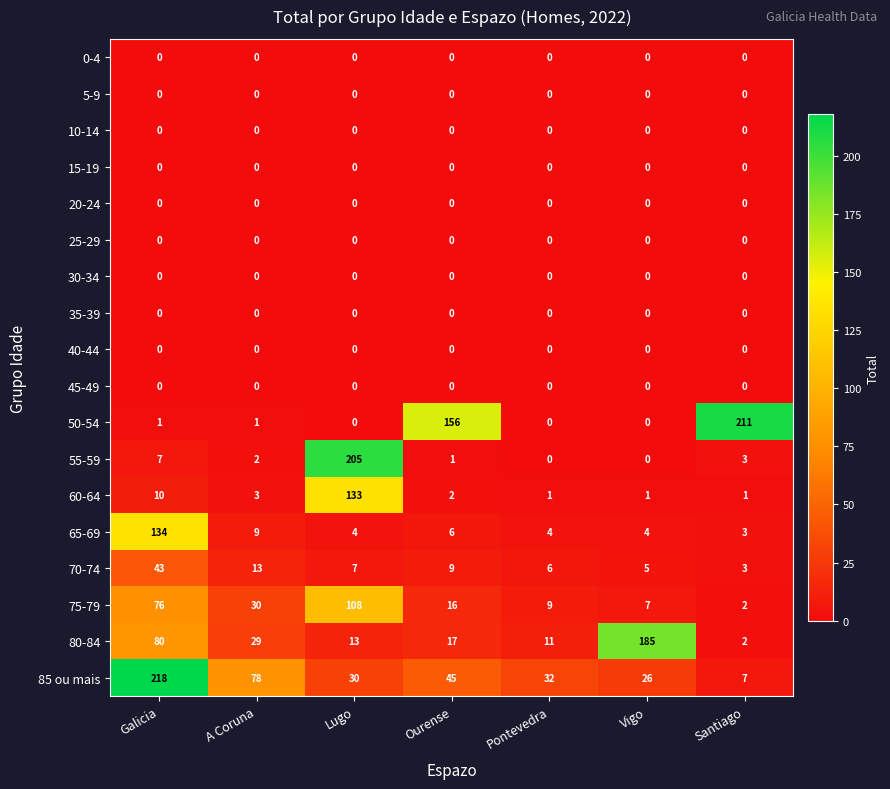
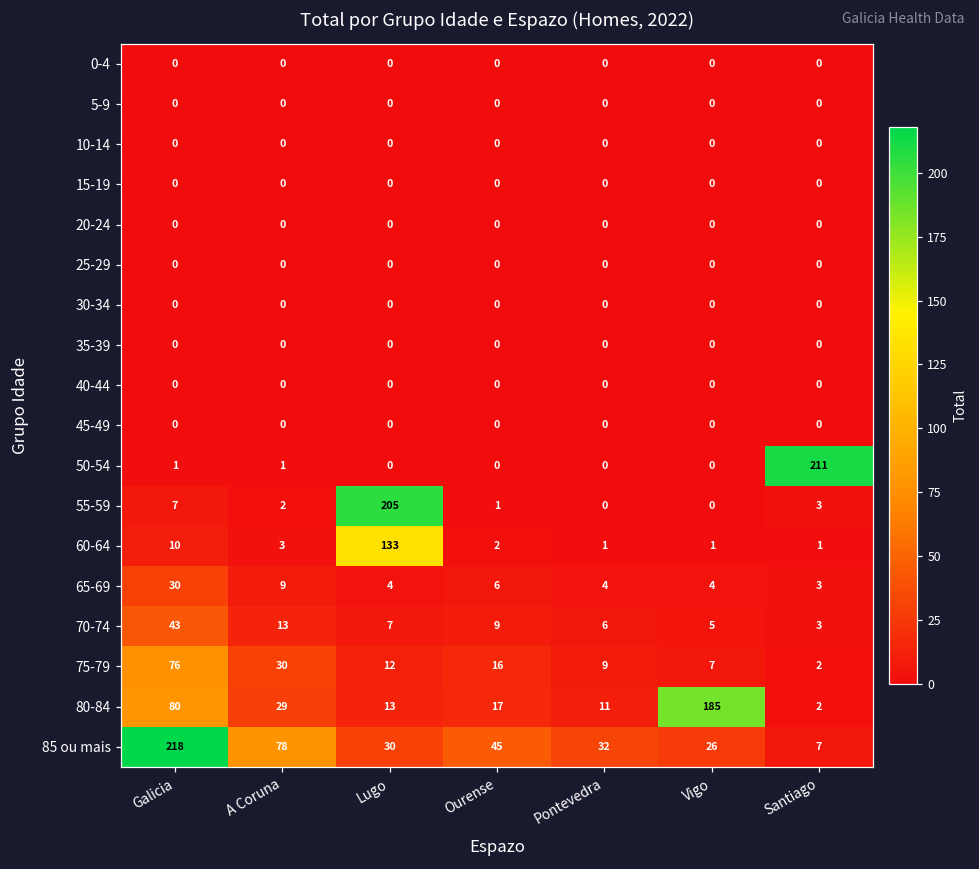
  {
    "0-4": {
      "Galicia": 0,
      "A Coruna": 0,
      "Lugo": 0,
      "Ourense": 0,
      "Pontevedra": 0,
      "Vigo": 0,
      "Santiago": 0
    },
    "5-9": {
      "Galicia": 0,
      "A Coruna": 0,
      "Lugo": 0,
      "Ourense": 0,
      "Pontevedra": 0,
      "Vigo": 0,
      "Santiago": 0
    },
    "10-14": {
      "Galicia": 0,
      "A Coruna": 0,
      "Lugo": 0,
      "Ourense": 0,
      "Pontevedra": 0,
      "Vigo": 0,
      "Santiago": 0
    },
    "15-19": {
      "Galicia": 0,
      "A Coruna": 0,
      "Lugo": 0,
      "Ourense": 0,
      "Pontevedra": 0,
      "Vigo": 0,
      "Santiago": 0
    },
    "20-24": {
      "Galicia": 0,
      "A Coruna": 0,
      "Lugo": 0,
      "Ourense": 0,
      "Pontevedra": 0,
      "Vigo": 0,
      "Santiago": 0
    },
    "25-29": {
      "Galicia": 0,
      "A Coruna": 0,
      "Lugo": 0,
      "Ourense": 0,
      "Pontevedra": 0,
      "Vigo": 0,
      "Santiago": 0
    },
    "30-34": {
      "Galicia": 0,
      "A Coruna": 0,
      "Lugo": 0,
      "Ourense": 0,
      "Pontevedra": 0,
      "Vigo": 0,
      "Santiago": 0
    },
    "35-39": {
      "Galicia": 0,
      "A Coruna": 0,
      "Lugo": 0,
      "Ourense": 0,
      "Pontevedra": 0,
      "Vigo": 0,
      "Santiago": 0
    },
    "40-44": {
      "Galicia": 0,
      "A Coruna": 0,
      "Lugo": 0,
      "Ourense": 0,
      "Pontevedra": 0,
      "Vigo": 0,
      "Santiago": 0
    },
    "45-49": {
      "Galicia": 0,
      "A Coruna": 0,
      "Lugo": 0,
      "Ourense": 0,
      "Pontevedra": 0,
      "Vigo": 0,
      "Santiago": 0
    },
    "50-54": {
      "Galicia": 1,
      "A Coruna": 1,
      "Lugo": 0,
-     "Ourense": 156,
+     "Ourense": 0,
      "Pontevedra": 0,
      "Vigo": 0,
      "Santiago": 211
    },
    "55-59": {
      "Galicia": 7,
      "A Coruna": 2,
      "Lugo": 205,
      "Ourense": 1,
      "Pontevedra": 0,
      "Vigo": 0,
      "Santiago": 3
    },
    "60-64": {
      "Galicia": 10,
      "A Coruna": 3,
      "Lugo": 133,
      "Ourense": 2,
      "Pontevedra": 1,
      "Vigo": 1,
      "Santiago": 1
    },
    "65-69": {
-     "Galicia": 134,
+     "Galicia": 30,
      "A Coruna": 9,
      "Lugo": 4,
      "Ourense": 6,
      "Pontevedra": 4,
      "Vigo": 4,
      "Santiago": 3
    },
    "70-74": {
      "Galicia": 43,
      "A Coruna": 13,
      "Lugo": 7,
      "Ourense": 9,
      "Pontevedra": 6,
      "Vigo": 5,
      "Santiago": 3
    },
    "75-79": {
      "Galicia": 76,
      "A Coruna": 30,
-     "Lugo": 108,
+     "Lugo": 12,
      "Ourense": 16,
      "Pontevedra": 9,
      "Vigo": 7,
      "Santiago": 2
    },
    "80-84": {
      "Galicia": 80,
      "A Coruna": 29,
      "Lugo": 13,
      "Ourense": 17,
      "Pontevedra": 11,
      "Vigo": 185,
      "Santiago": 2
    },
    "85 ou mais": {
      "Galicia": 218,
      "A Coruna": 78,
      "Lugo": 30,
      "Ourense": 45,
      "Pontevedra": 32,
      "Vigo": 26,
      "Santiago": 7
    }
  }
